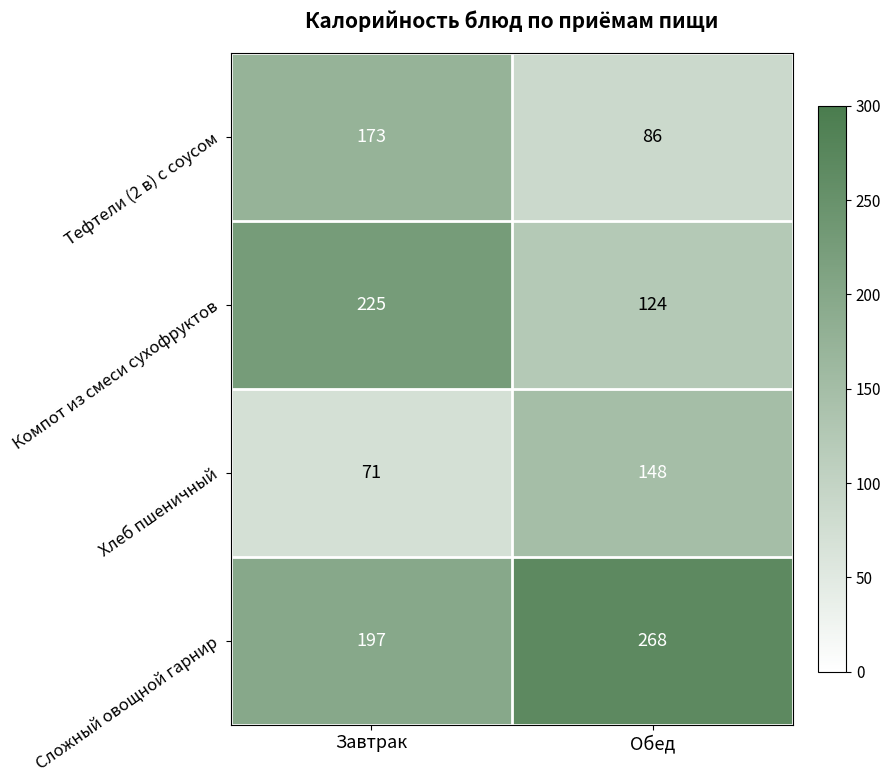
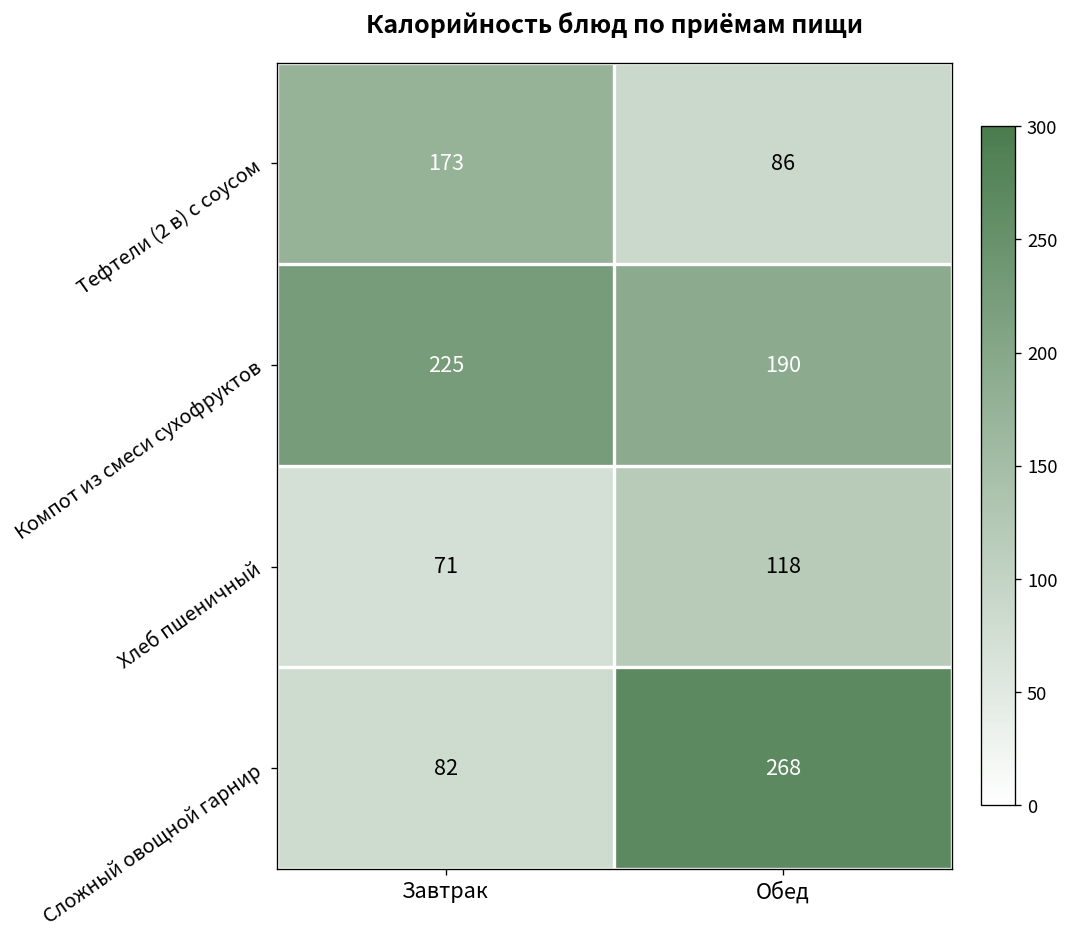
  {
    "Тефтели (2 в) с соусом": {
      "Завтрак": 173,
      "Обед": 86
    },
    "Компот из смеси сухофруктов": {
      "Завтрак": 225,
-     "Обед": 124
+     "Обед": 190
    },
    "Хлеб пшеничный": {
      "Завтрак": 71,
-     "Обед": 148
+     "Обед": 118
    },
    "Сложный овощной гарнир": {
-     "Завтрак": 197,
+     "Завтрак": 82,
      "Обед": 268
    }
  }
